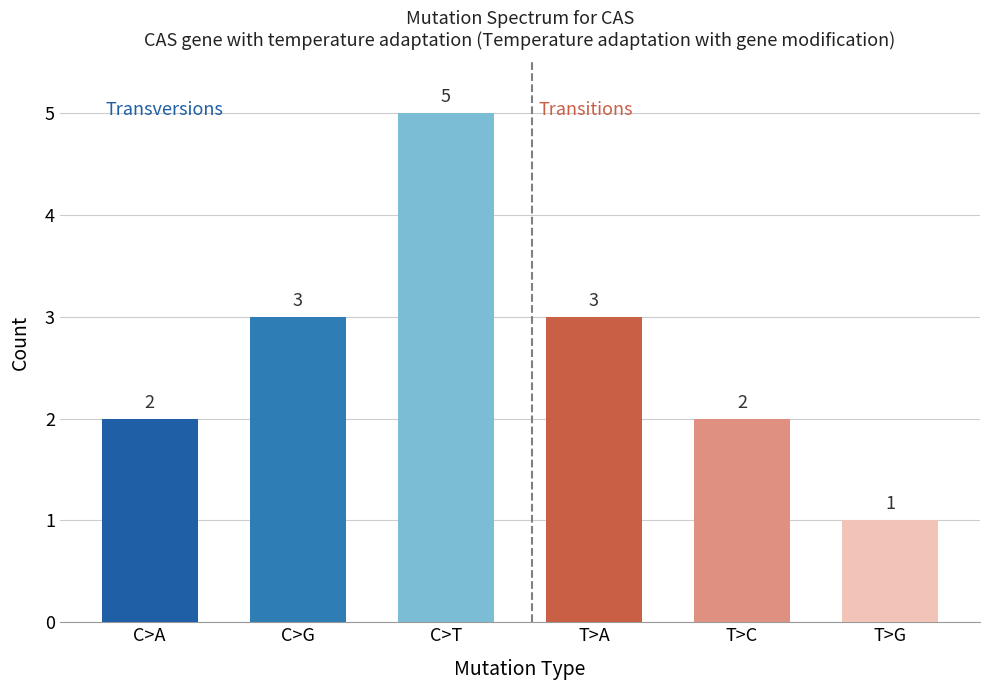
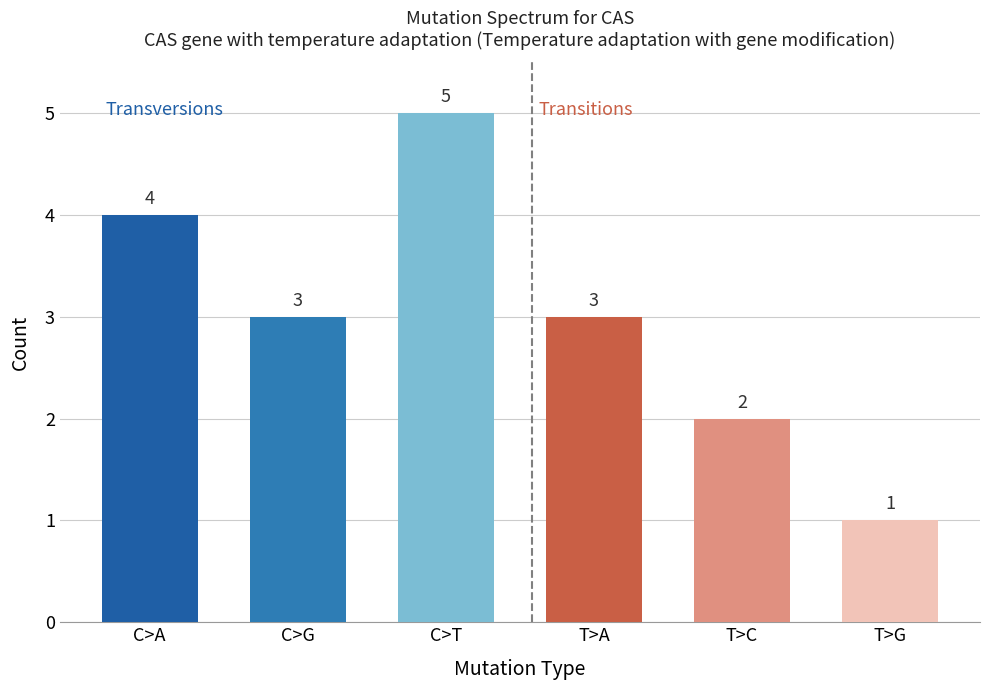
  {
-   "C>A": 2,
+   "C>A": 4,
    "C>G": 3,
    "C>T": 5,
    "T>A": 3,
    "T>C": 2,
    "T>G": 1
  }
